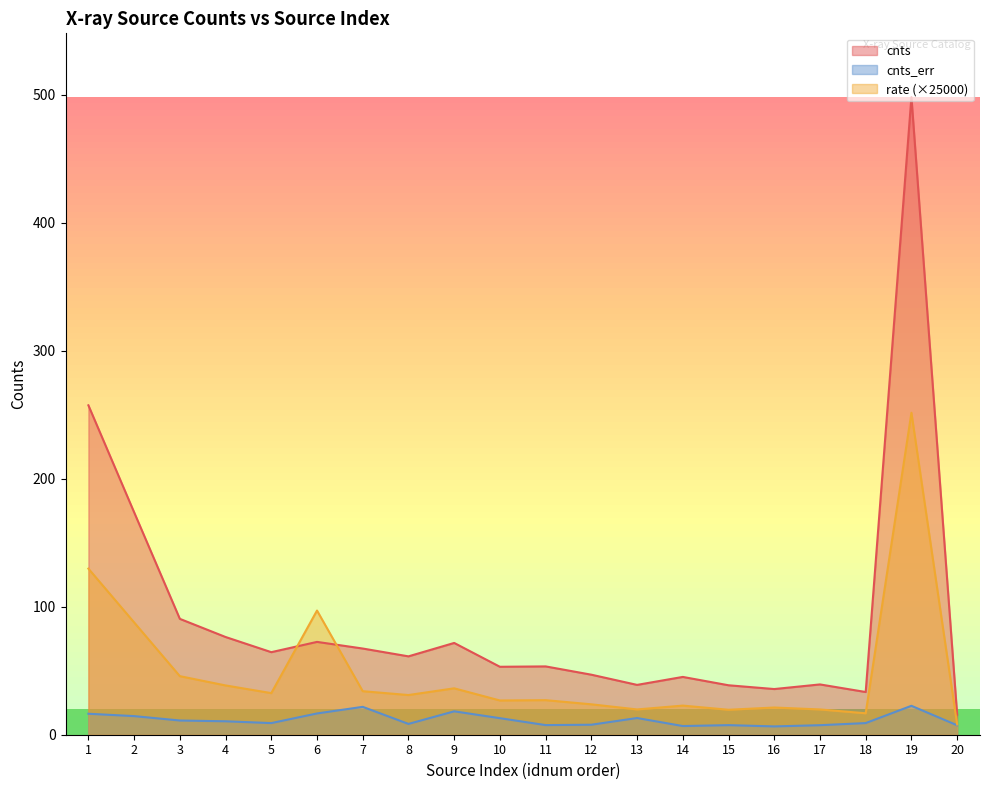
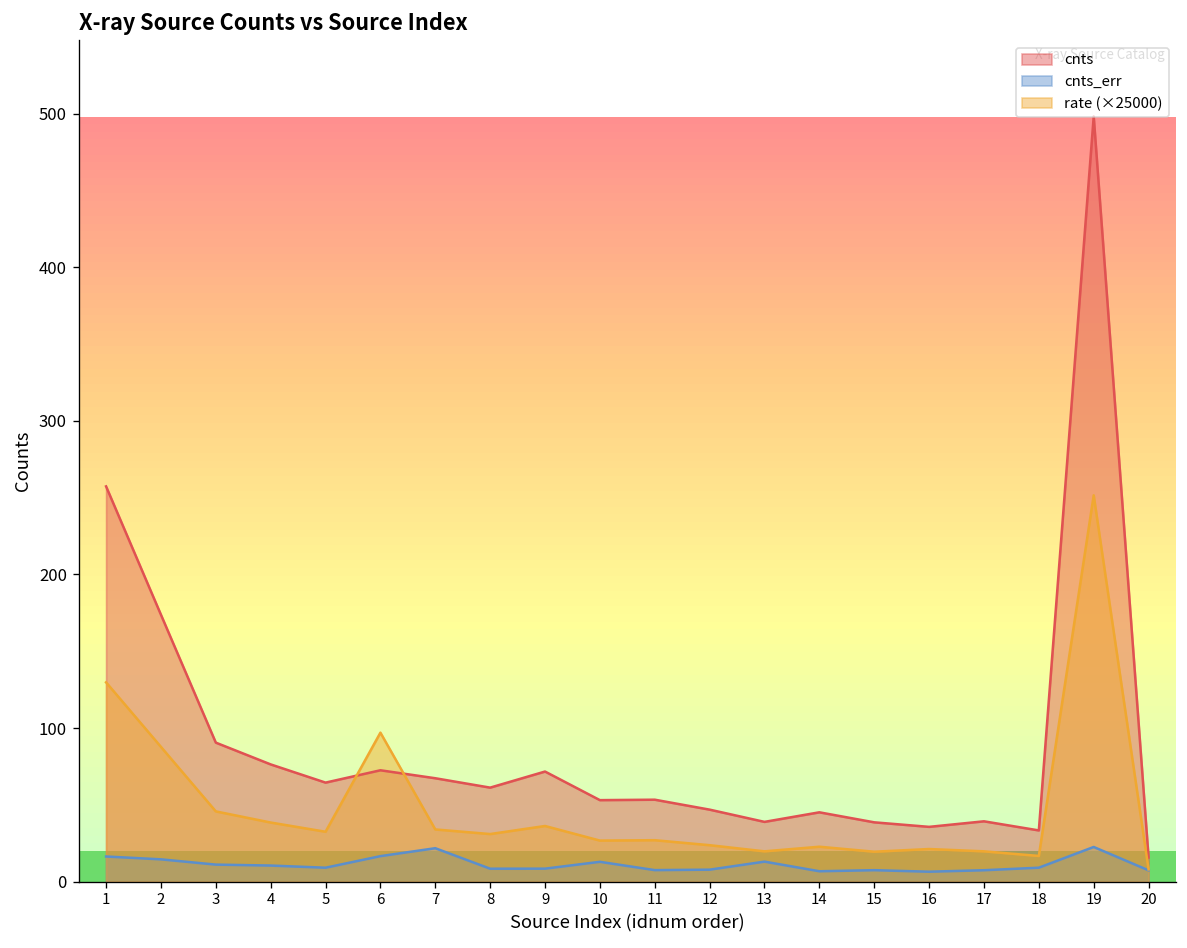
  {
    "cnts": {
      "1": 257,
      "2": 174,
      "3": 91,
      "4": 76,
      "5": 64,
      "6": 73,
      "7": 67,
      "8": 61,
      "9": 72,
      "10": 53,
      "11": 53,
      "12": 47,
      "13": 39,
      "14": 45,
      "15": 39,
      "16": 36,
      "17": 39,
      "18": 33,
      "20": 16
    },
    "cnts_err": {
      "1": 16,
      "2": 15,
      "3": 11,
      "4": 10,
      "5": 9,
      "6": 17,
      "7": 22,
      "8": 8,
-     "9": 18,
+     "9": 8,
      "10": 13,
      "11": 8,
      "12": 8,
      "13": 13,
      "14": 7,
      "15": 7,
      "16": 6,
      "17": 7,
      "18": 9,
      "19": 23
    },
    "rate (×25000)": {
      "1": 130,
      "2": 88,
      "3": 46,
      "4": 38,
      "5": 33,
      "6": 97,
      "7": 34,
      "8": 31,
      "9": 36,
      "10": 27,
      "11": 27,
      "12": 24,
      "13": 20,
      "14": 23,
      "15": 20,
      "16": 21,
      "17": 20,
      "18": 17,
      "19": 251
    }
  }
